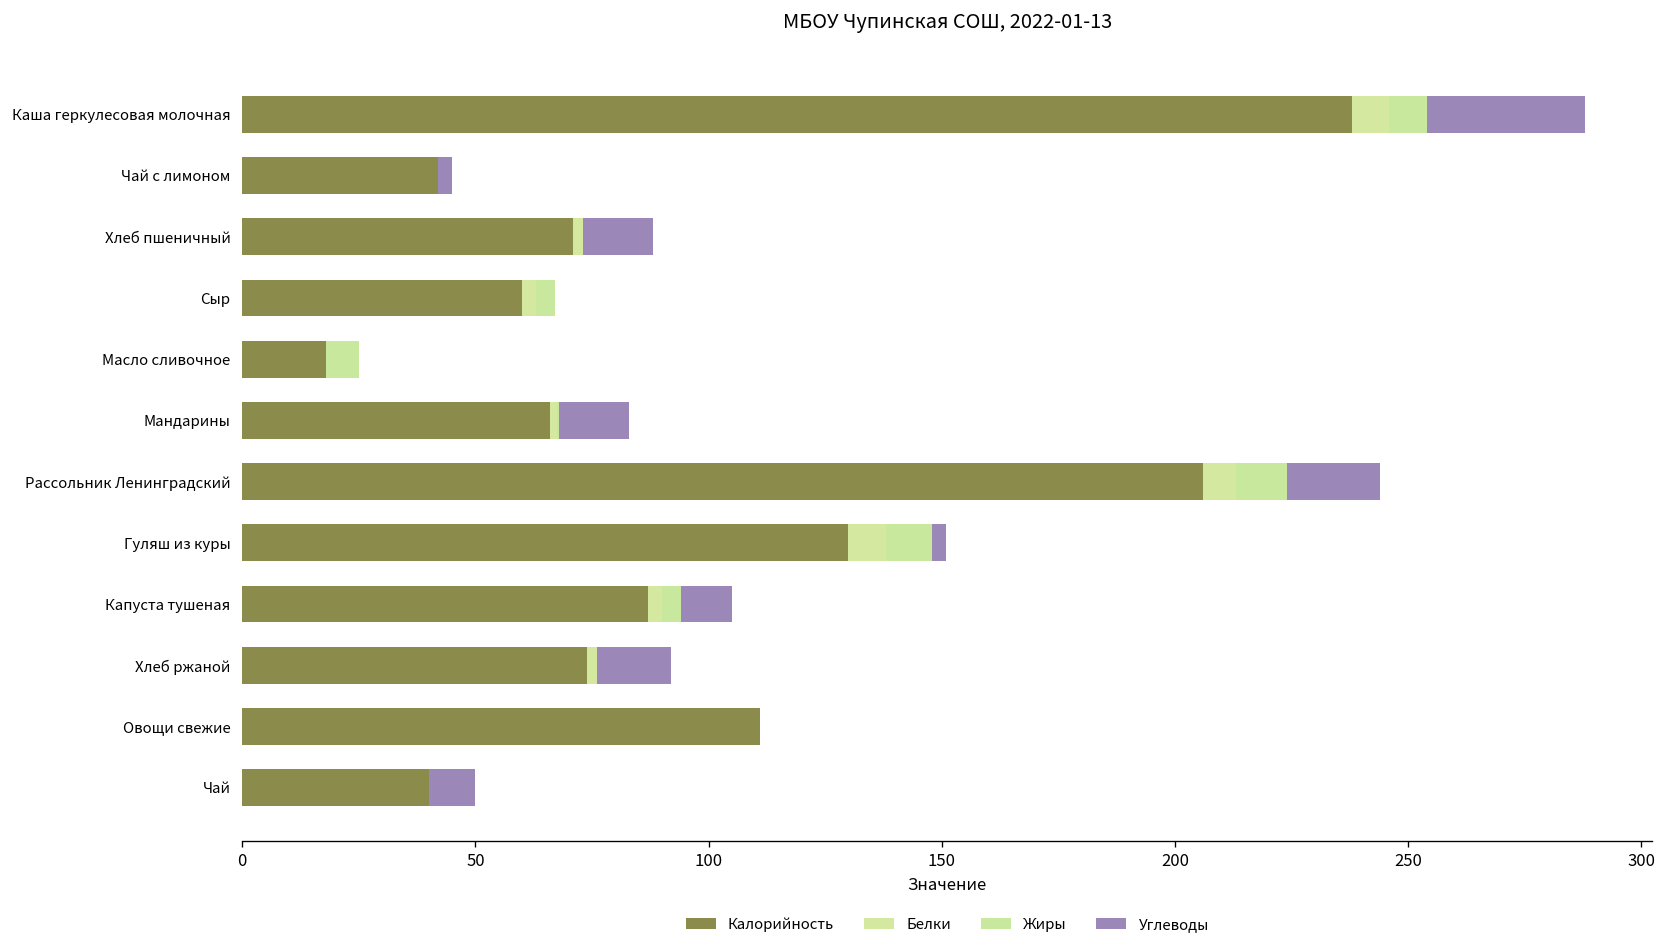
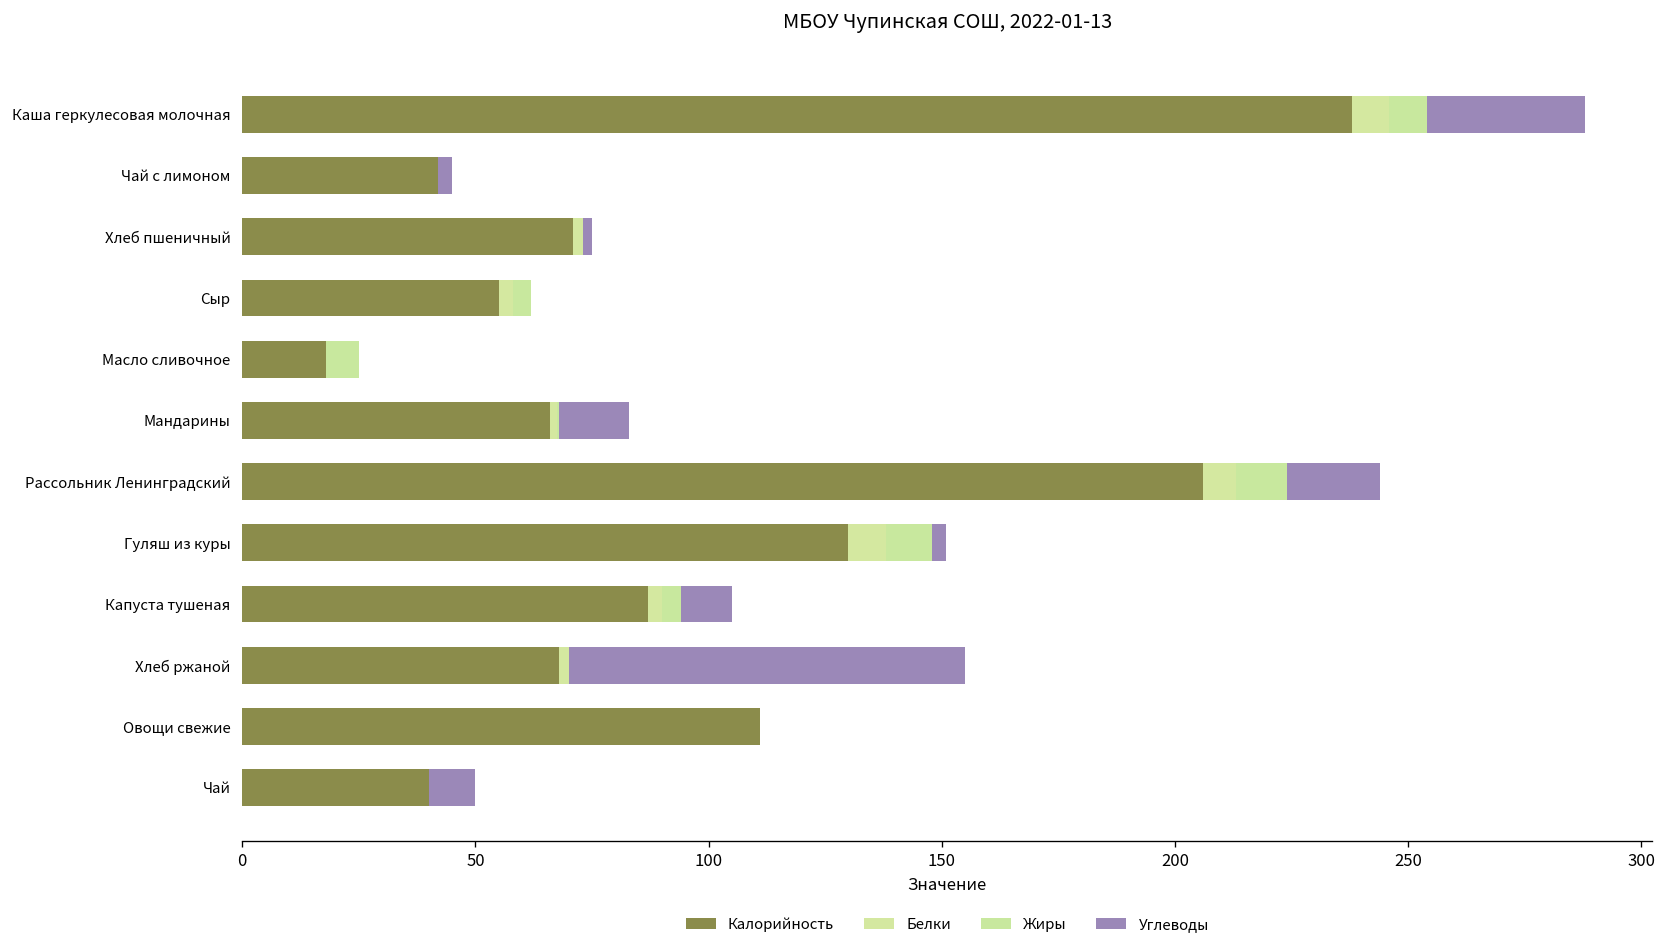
  {
    "Калорийность": {
      "Каша геркулесовая молочная": 238,
      "Чай с лимоном": 42,
      "Хлеб пшеничный": 71,
-     "Сыр": 60,
+     "Сыр": 55,
      "Масло сливочное": 18,
      "Мандарины": 66,
      "Рассольник Ленинградский": 206,
      "Гуляш из куры": 130,
      "Капуста тушеная": 87,
-     "Хлеб ржаной": 74,
+     "Хлеб ржаной": 68,
      "Овощи свежие": 111,
      "Чай": 40
    },
    "Углеводы": {
      "Каша геркулесовая молочная": 34,
      "Чай с лимоном": 3,
-     "Хлеб пшеничный": 15,
+     "Хлеб пшеничный": 2,
      "Сыр": 0,
      "Масло сливочное": 0,
      "Мандарины": 15,
      "Рассольник Ленинградский": 20,
      "Гуляш из куры": 3,
      "Капуста тушеная": 11,
-     "Хлеб ржаной": 16,
+     "Хлеб ржаной": 85,
      "Овощи свежие": 0,
      "Чай": 10
    }
  }
